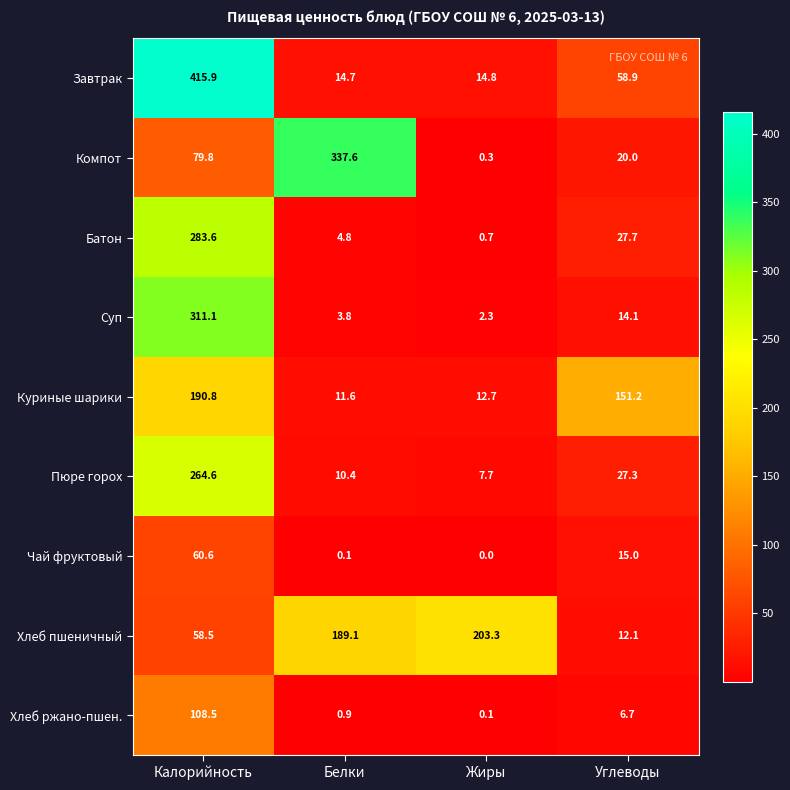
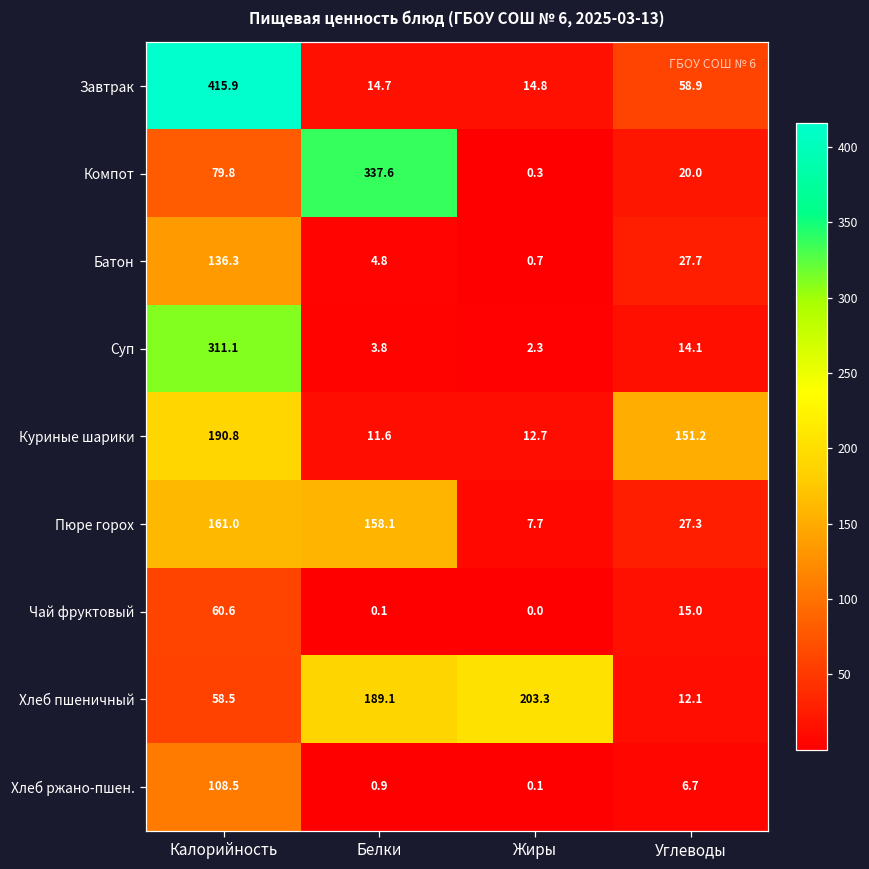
  {
    "Завтрак": {
      "Калорийность": 415.9,
      "Белки": 14.7,
      "Жиры": 14.8
    },
    "Компот": {
      "Калорийность": 79.8,
      "Белки": 337.6,
      "Жиры": 0.3,
      "Углеводы": 20.0
    },
    "Батон": {
-     "Калорийность": 283.6,
+     "Калорийность": 136.3,
      "Белки": 4.8,
      "Жиры": 0.7,
      "Углеводы": 27.7
    },
    "Суп": {
      "Калорийность": 311.1,
      "Белки": 3.8,
      "Жиры": 2.3,
      "Углеводы": 14.1
    },
    "Куриные шарики": {
      "Калорийность": 190.8,
      "Белки": 11.6,
      "Жиры": 12.7,
      "Углеводы": 151.2
    },
    "Пюре горох": {
-     "Калорийность": 264.6,
-     "Белки": 10.4,
+     "Калорийность": 161.0,
+     "Белки": 158.1,
      "Жиры": 7.7,
      "Углеводы": 27.3
    },
    "Чай фруктовый": {
      "Калорийность": 60.6,
      "Белки": 0.1,
      "Жиры": 0.0,
      "Углеводы": 15.0
    },
    "Хлеб пшеничный": {
      "Калорийность": 58.5,
      "Белки": 189.1,
      "Жиры": 203.3,
      "Углеводы": 12.1
    },
    "Хлеб ржано-пшен.": {
      "Калорийность": 108.5,
      "Белки": 0.9,
      "Жиры": 0.1,
      "Углеводы": 6.7
    }
  }
